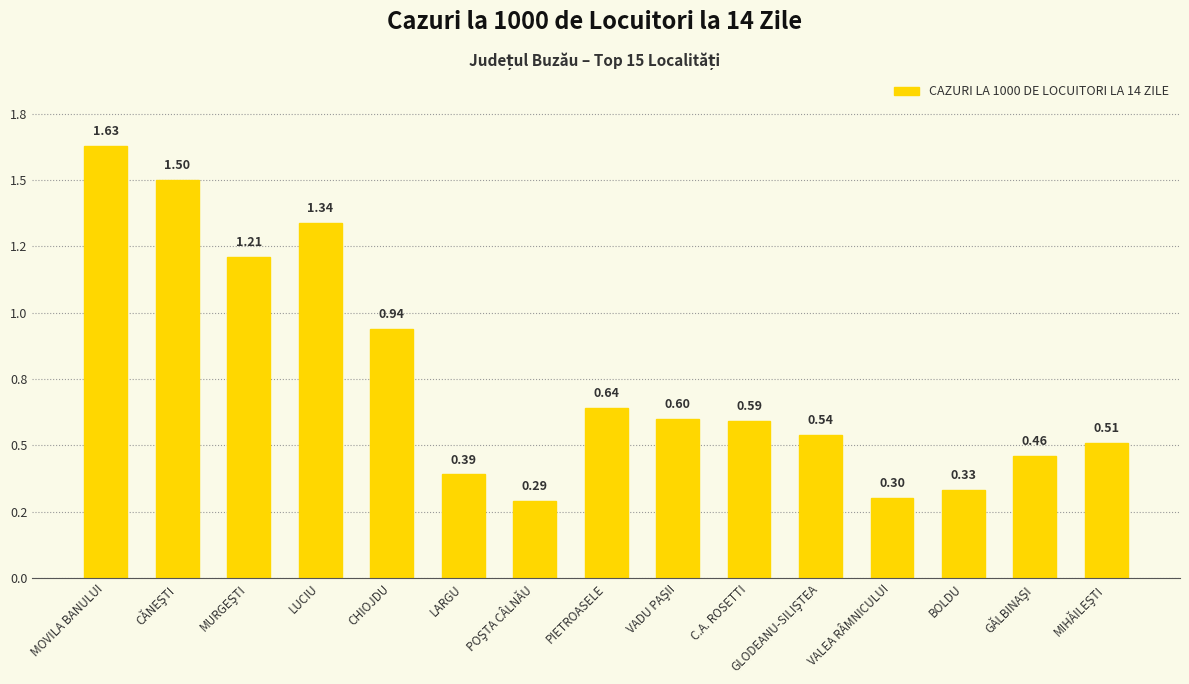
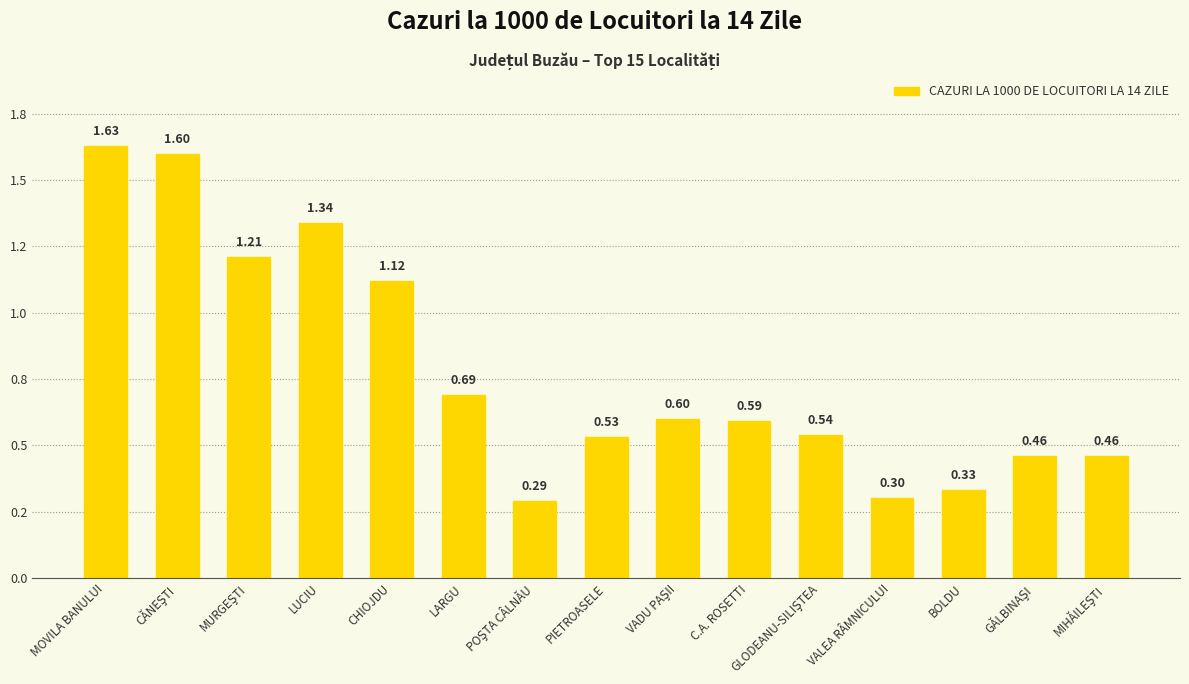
  {
    "MOVILA BANULUI": 1.63,
-   "CĂNEŞTI": 1.50,
+   "CĂNEŞTI": 1.60,
    "MURGEŞTI": 1.21,
    "LUCIU": 1.34,
-   "CHIOJDU": 0.94,
-   "LARGU": 0.39,
+   "CHIOJDU": 1.12,
+   "LARGU": 0.69,
    "POŞTA CÂLNĂU": 0.29,
-   "PIETROASELE": 0.64,
+   "PIETROASELE": 0.53,
    "VADU PAŞII": 0.60,
    "C.A. ROSETTI": 0.59,
    "GLODEANU-SILIŞTEA": 0.54,
    "VALEA RÂMNICULUI": 0.30,
    "BOLDU": 0.33,
    "GĂLBINAŞI": 0.46,
-   "MIHĂILEŞTI": 0.51
+   "MIHĂILEŞTI": 0.46
  }
